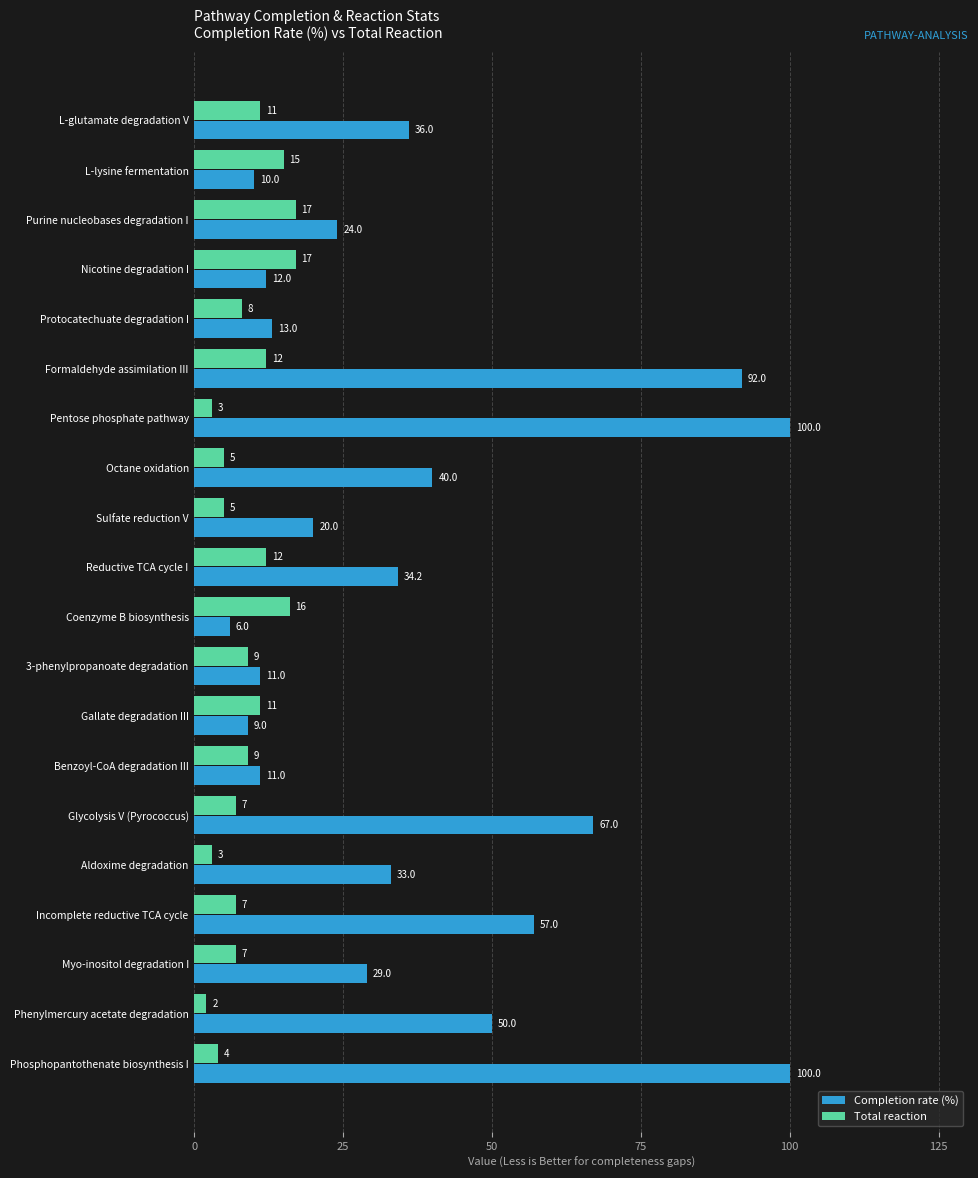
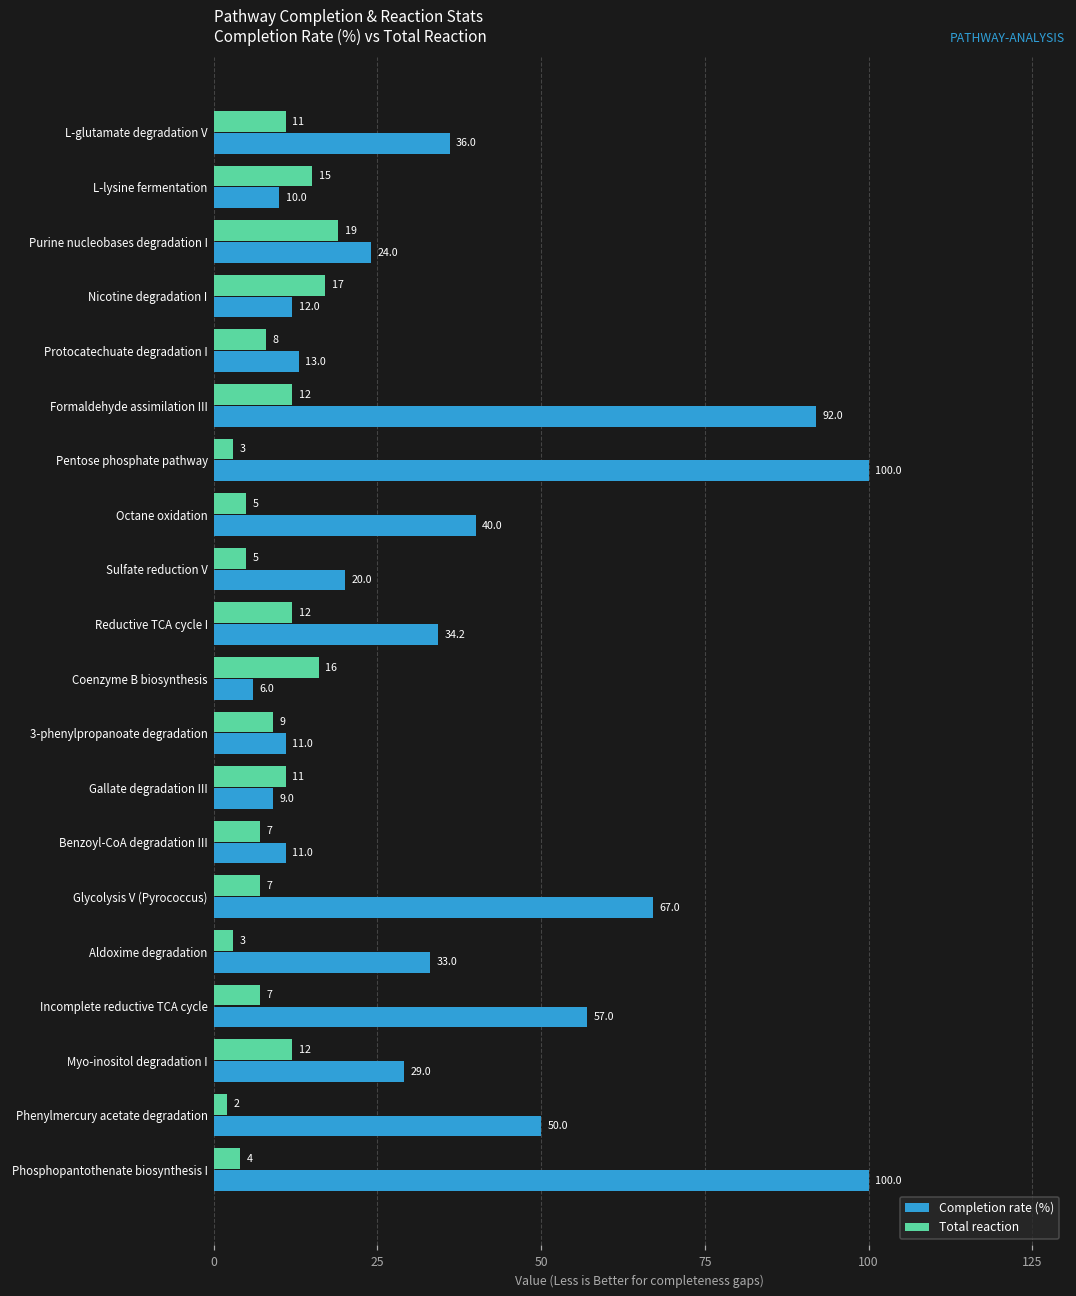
  {
    "Completion rate (%)": {
      "L-glutamate degradation V": 36.0,
      "L-lysine fermentation": 10.0,
      "Purine nucleobases degradation I": 24.0,
      "Nicotine degradation I": 12.0,
      "Protocatechuate degradation I": 13.0,
      "Formaldehyde assimilation III": 92.0,
      "Pentose phosphate pathway": 100.0,
      "Octane oxidation": 40.0,
      "Sulfate reduction V": 20.0,
      "Reductive TCA cycle I": 34.2,
      "Coenzyme B biosynthesis": 6.0,
      "3-phenylpropanoate degradation": 11.0,
      "Gallate degradation III": 9.0,
      "Benzoyl-CoA degradation III": 11.0,
      "Glycolysis V (Pyrococcus)": 67.0,
      "Aldoxime degradation": 33.0,
      "Incomplete reductive TCA cycle": 57.0,
      "Myo-inositol degradation I": 29.0,
      "Phenylmercury acetate degradation": 50.0,
      "Phosphopantothenate biosynthesis I": 100.0
    },
    "Total reaction": {
      "L-glutamate degradation V": 11,
      "L-lysine fermentation": 15,
-     "Purine nucleobases degradation I": 17,
+     "Purine nucleobases degradation I": 19,
      "Nicotine degradation I": 17,
      "Protocatechuate degradation I": 8,
      "Formaldehyde assimilation III": 12,
      "Pentose phosphate pathway": 3,
      "Octane oxidation": 5,
      "Sulfate reduction V": 5,
      "Reductive TCA cycle I": 12,
      "Coenzyme B biosynthesis": 16,
      "3-phenylpropanoate degradation": 9,
      "Gallate degradation III": 11,
-     "Benzoyl-CoA degradation III": 9,
+     "Benzoyl-CoA degradation III": 7,
      "Glycolysis V (Pyrococcus)": 7,
      "Aldoxime degradation": 3,
      "Incomplete reductive TCA cycle": 7,
-     "Myo-inositol degradation I": 7,
+     "Myo-inositol degradation I": 12,
      "Phenylmercury acetate degradation": 2,
      "Phosphopantothenate biosynthesis I": 4
    }
  }
